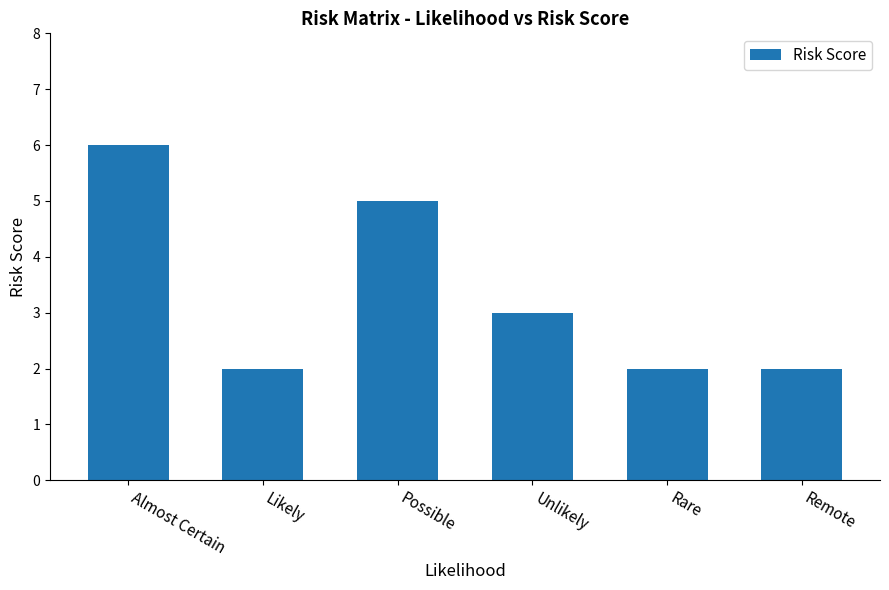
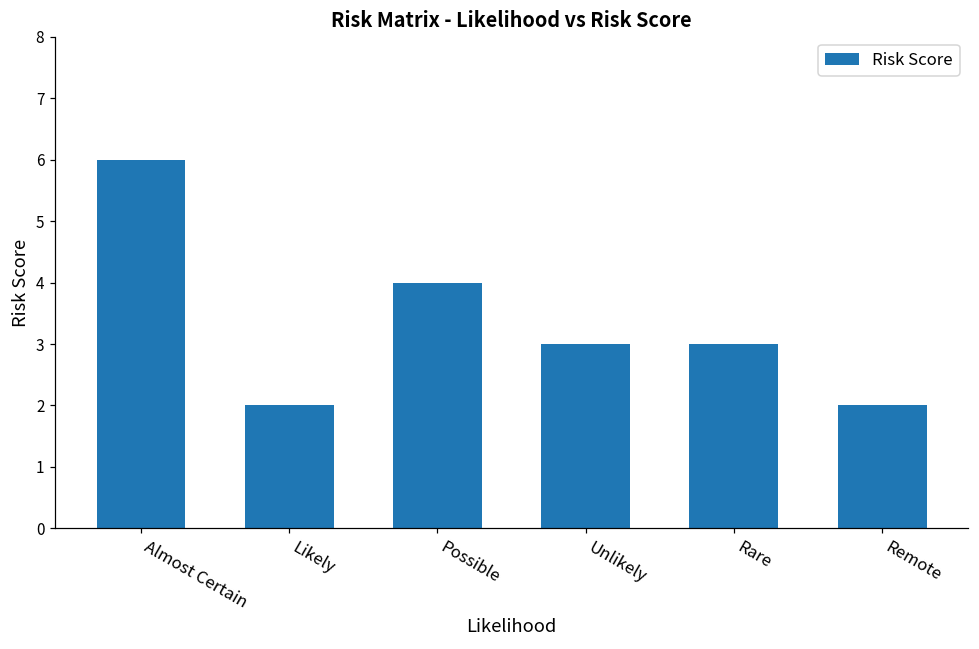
  {
    "Almost Certain": 6,
    "Likely": 2,
-   "Possible": 5,
+   "Possible": 4,
    "Unlikely": 3,
-   "Rare": 2,
+   "Rare": 3,
    "Remote": 2
  }
